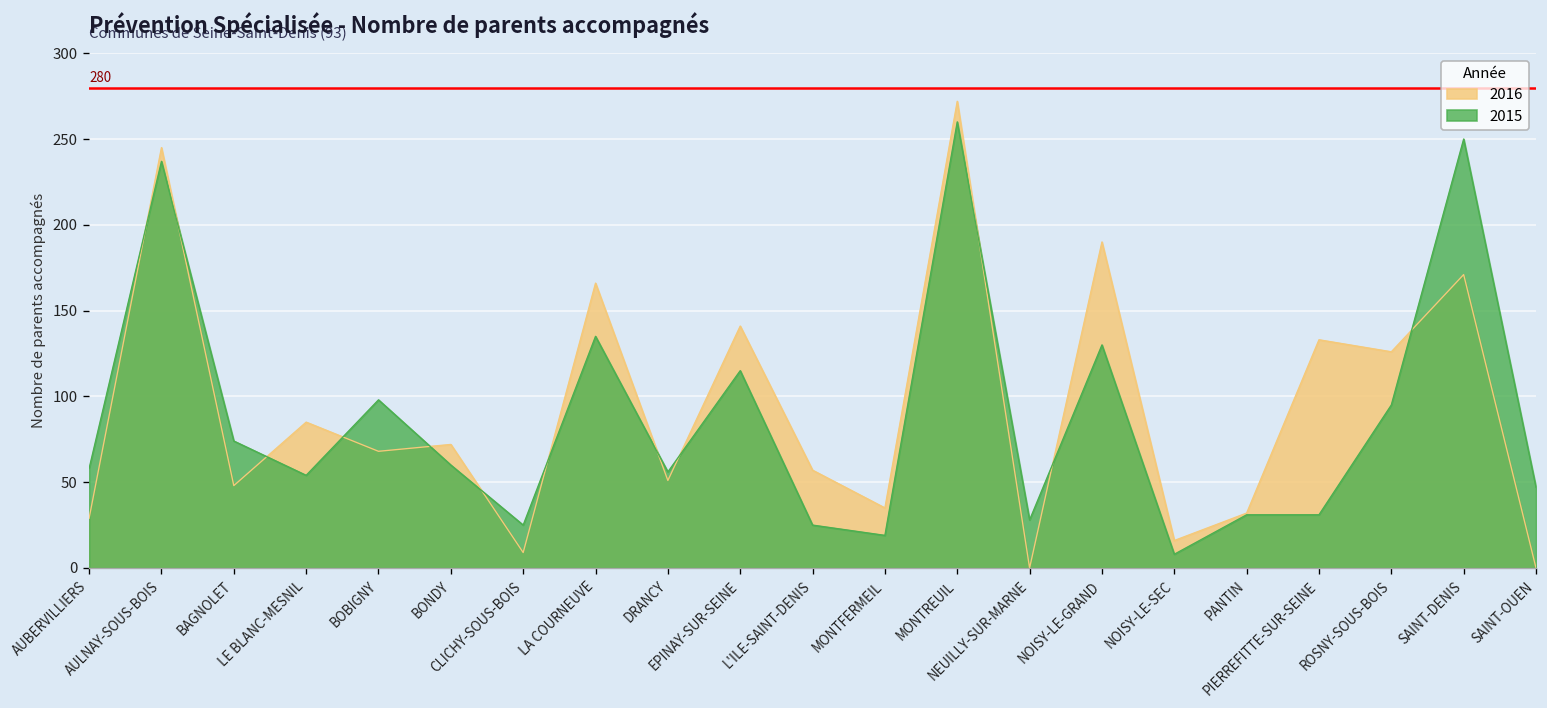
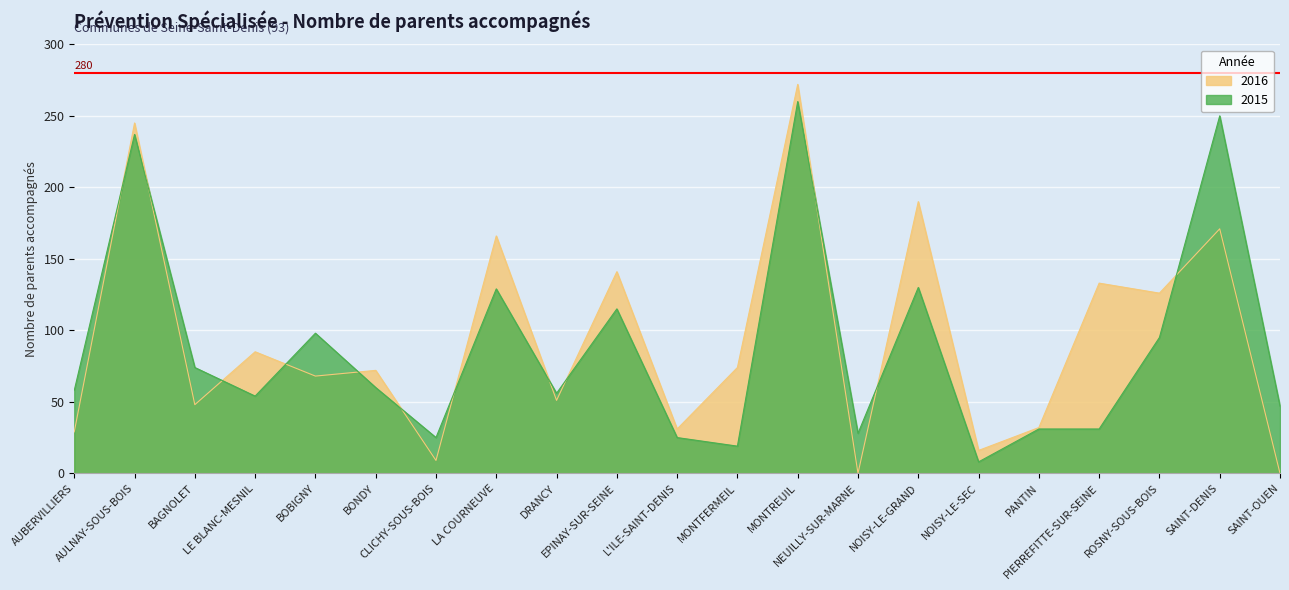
  {
    "2016": {
      "AUBERVILLIERS": 29,
      "AULNAY-SOUS-BOIS": 245,
      "BAGNOLET": 48,
      "LE BLANC-MESNIL": 85,
      "BOBIGNY": 68,
      "BONDY": 72,
      "CLICHY-SOUS-BOIS": 9,
      "LA COURNEUVE": 166,
      "DRANCY": 51,
      "EPINAY-SUR-SEINE": 141,
-     "L'ILE-SAINT-DENIS": 57,
-     "MONTFERMEIL": 35,
+     "L'ILE-SAINT-DENIS": 31,
+     "MONTFERMEIL": 74,
      "MONTREUIL": 272,
      "NEUILLY-SUR-MARNE": 0,
      "NOISY-LE-GRAND": 190,
      "NOISY-LE-SEC": 16,
      "PIERREFITTE-SUR-SEINE": 133,
      "ROSNY-SOUS-BOIS": 126,
      "SAINT-DENIS": 171,
      "SAINT-OUEN": 0
    },
    "2015": {
      "AUBERVILLIERS": 58,
      "AULNAY-SOUS-BOIS": 237,
      "BAGNOLET": 74,
      "LE BLANC-MESNIL": 54,
      "BOBIGNY": 98,
      "BONDY": 60,
      "CLICHY-SOUS-BOIS": 25,
-     "LA COURNEUVE": 135,
+     "LA COURNEUVE": 129,
      "DRANCY": 56,
      "EPINAY-SUR-SEINE": 115,
      "L'ILE-SAINT-DENIS": 25,
      "MONTFERMEIL": 19,
      "MONTREUIL": 260,
      "NEUILLY-SUR-MARNE": 28,
      "NOISY-LE-GRAND": 130,
      "NOISY-LE-SEC": 8,
      "PIERREFITTE-SUR-SEINE": 31,
      "ROSNY-SOUS-BOIS": 95,
      "SAINT-DENIS": 250,
      "SAINT-OUEN": 47
    }
  }
